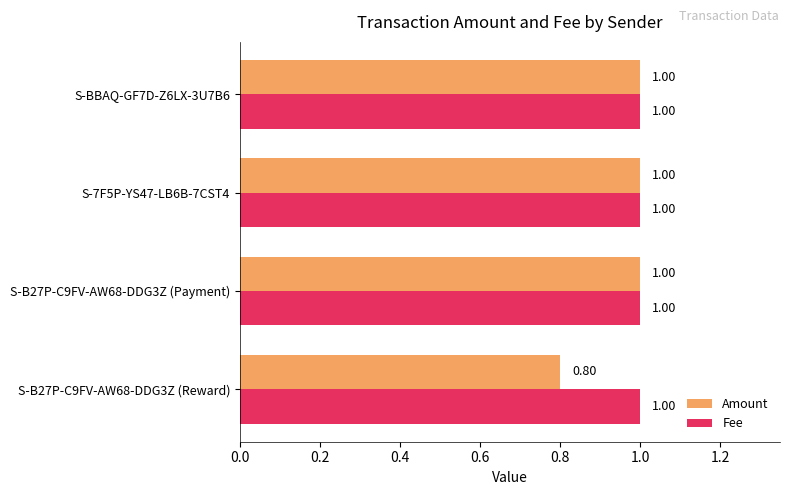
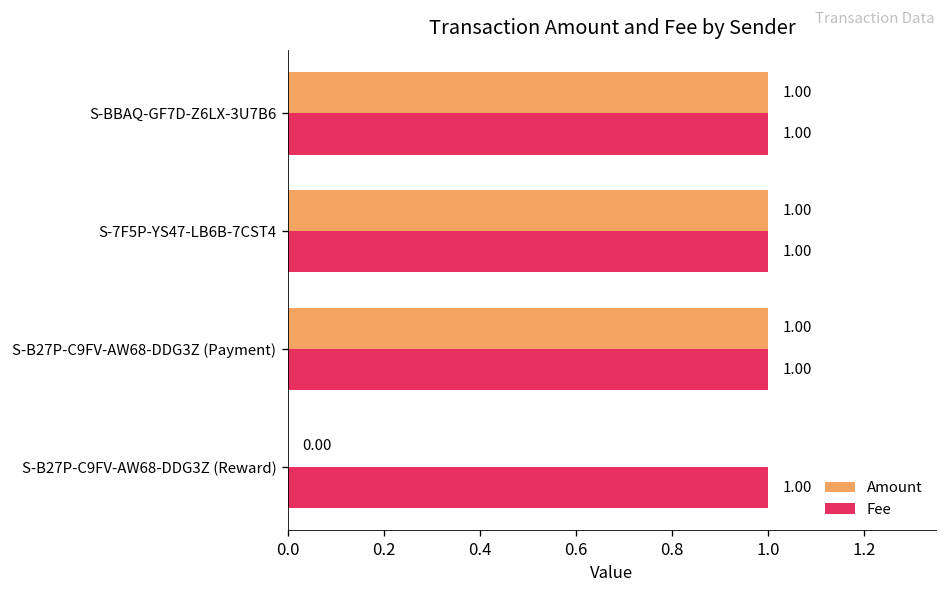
  {
    "Amount": {
      "S-BBAQ-GF7D-Z6LX-3U7B6": 1.00,
      "S-7F5P-YS47-LB6B-7CST4": 1.00,
      "S-B27P-C9FV-AW68-DDG3Z (Payment)": 1.00,
-     "S-B27P-C9FV-AW68-DDG3Z (Reward)": 0.80
+     "S-B27P-C9FV-AW68-DDG3Z (Reward)": 0.00
    },
    "Fee": {
      "S-BBAQ-GF7D-Z6LX-3U7B6": 1.00,
      "S-7F5P-YS47-LB6B-7CST4": 1.00,
      "S-B27P-C9FV-AW68-DDG3Z (Payment)": 1.00,
      "S-B27P-C9FV-AW68-DDG3Z (Reward)": 1.00
    }
  }
